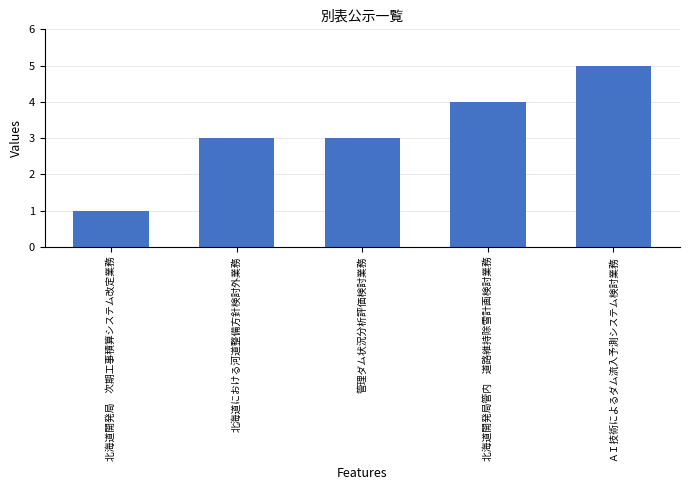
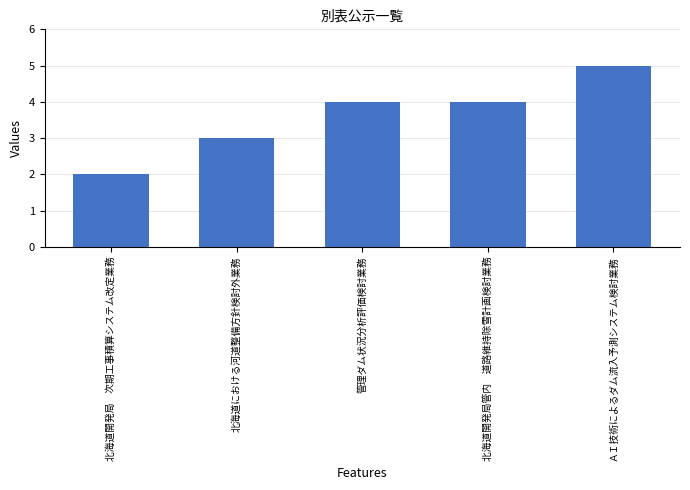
  {
-   "北海道開発局 次期工事積算システム改定業務": 1,
+   "北海道開発局 次期工事積算システム改定業務": 2,
    "北海道における河道整備方針検討外業務": 3,
-   "管理ダム状況分析評価検討業務": 3,
+   "管理ダム状況分析評価検討業務": 4,
    "北海道開発局管内 道路維持除雪計画検討業務": 4,
    "ＡＩ技術によるダム流入予測システム検討業務": 5
  }
